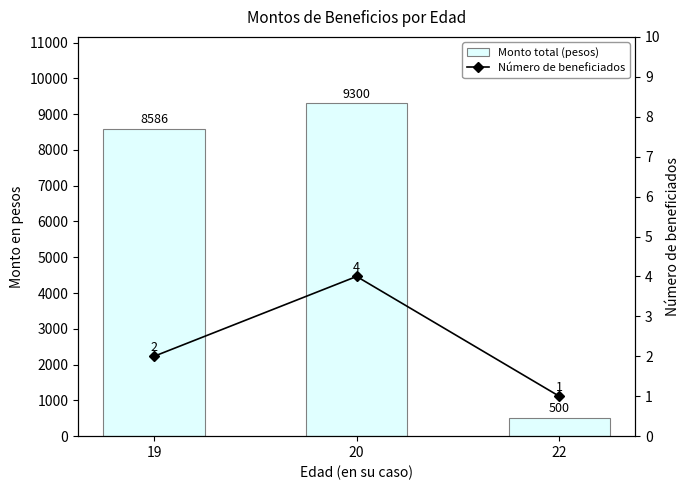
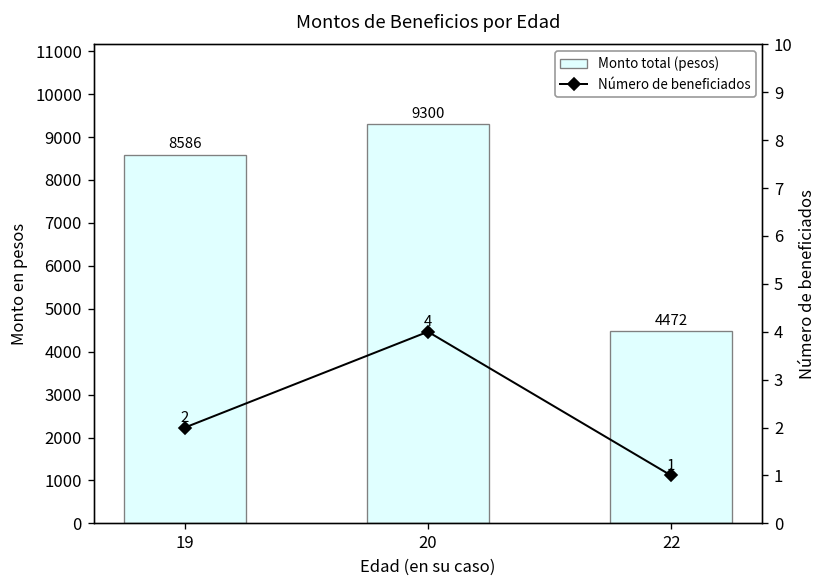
  {
    "Monto total (pesos)": {
      "20": 9300,
-     "22": 500
+     "22": 4472
    },
    "Número de beneficiados": {
      "19": 2,
      "20": 4,
      "22": 1
    }
  }
